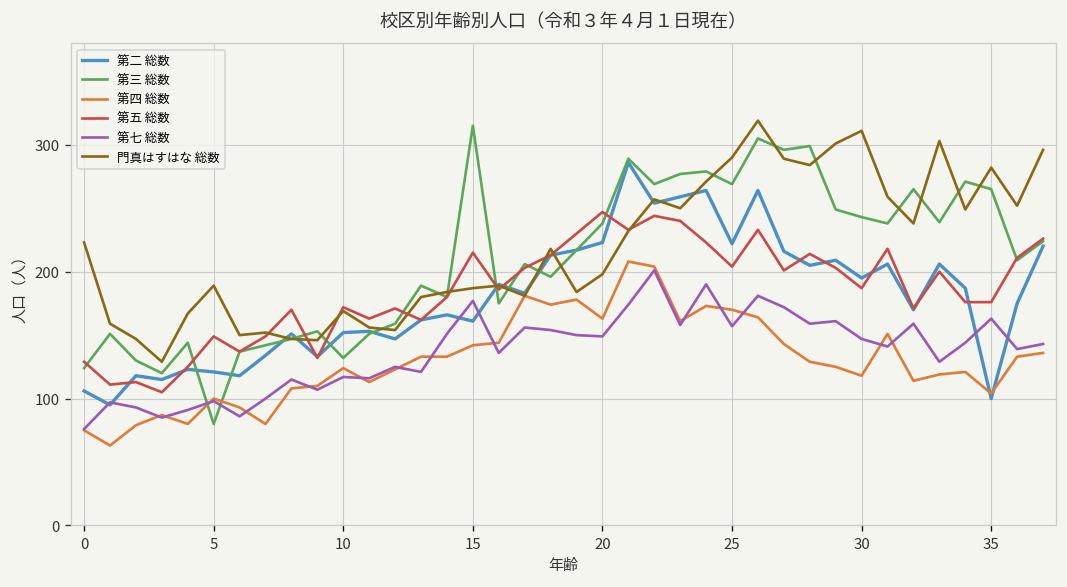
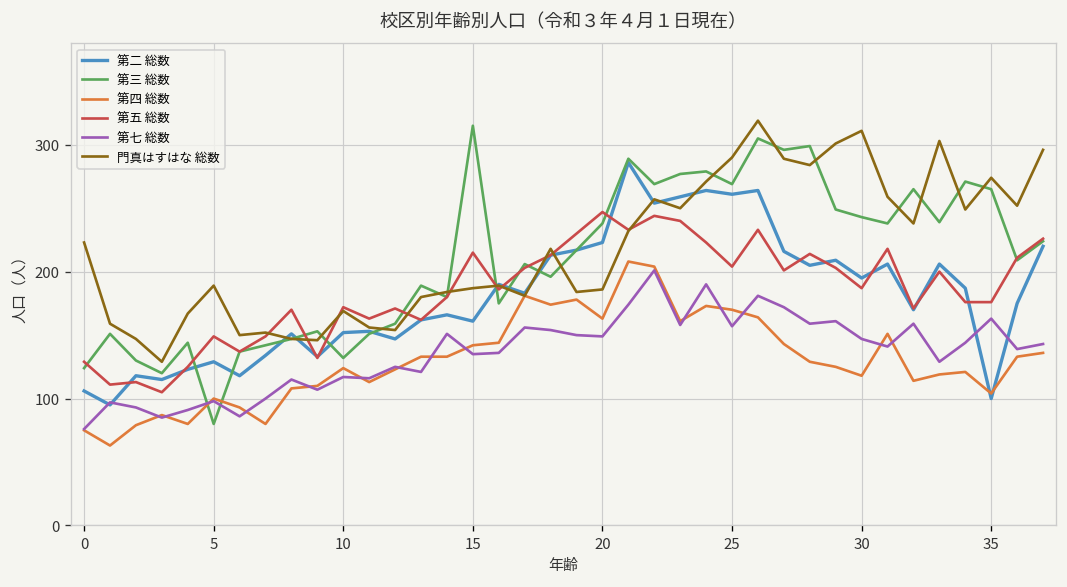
  {
    "第二 総数": {
      "0": 106,
-     "5": 121,
+     "5": 129,
      "10": 152,
      "15": 161,
      "20": 223,
-     "25": 222,
+     "25": 261,
      "30": 195,
      "35": 100
    },
    "第三 総数": {
      "0": 124,
      "5": 80,
      "10": 132,
      "15": 315,
      "20": 238,
      "25": 269,
      "30": 243,
      "35": 265
    },
    "第七 総数": {
      "10": 117,
-     "15": 177,
+     "15": 135,
      "20": 149,
      "25": 157,
      "30": 147,
      "35": 163
    },
    "門真はすはな 総数": {
      "0": 223,
      "5": 189,
      "10": 169,
      "15": 187,
-     "20": 198,
+     "20": 186,
      "25": 290,
      "30": 311,
-     "35": 282
+     "35": 274
    }
  }
